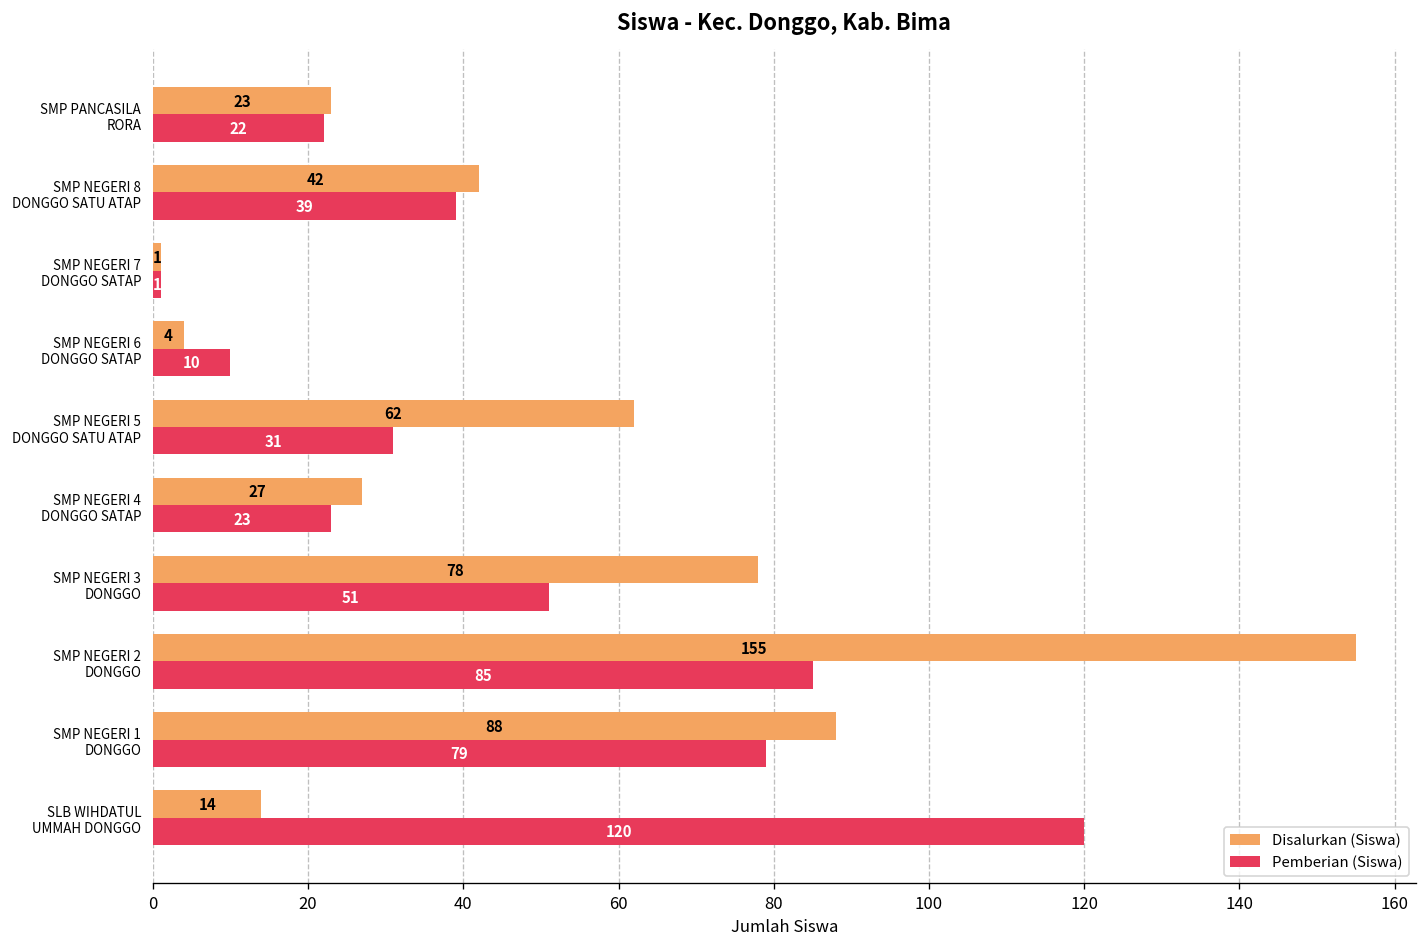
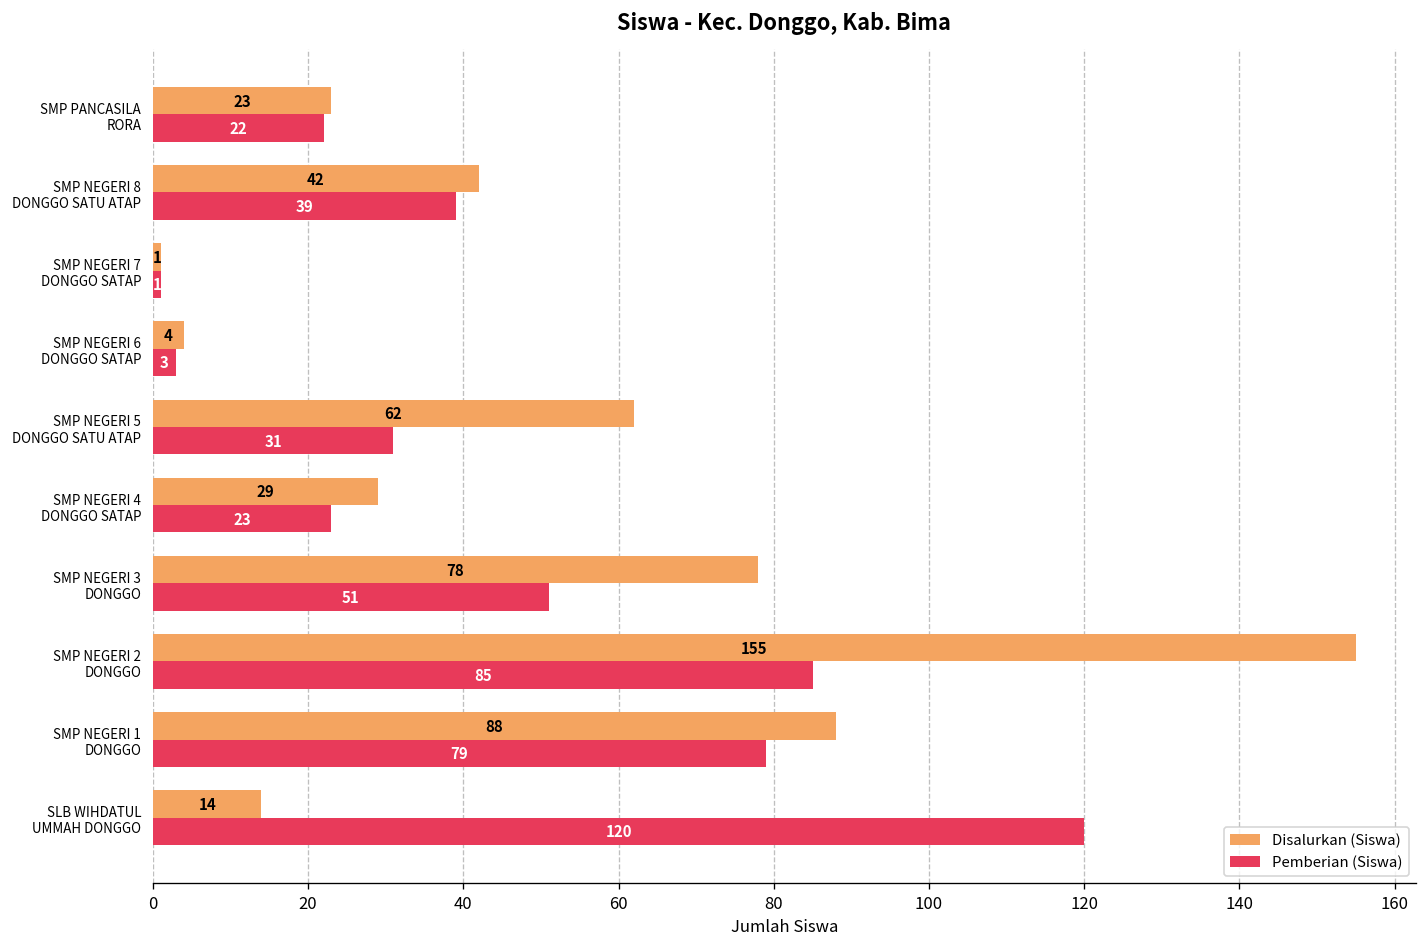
  {
    "Disalurkan (Siswa)": {
      "SMP PANCASILA RORA": 23,
      "SMP NEGERI 8 DONGGO SATU ATAP": 42,
      "SMP NEGERI 7 DONGGO SATAP": 1,
      "SMP NEGERI 6 DONGGO SATAP": 4,
      "SMP NEGERI 5 DONGGO SATU ATAP": 62,
-     "SMP NEGERI 4 DONGGO SATAP": 27,
+     "SMP NEGERI 4 DONGGO SATAP": 29,
      "SMP NEGERI 3 DONGGO": 78,
      "SMP NEGERI 2 DONGGO": 155,
      "SMP NEGERI 1 DONGGO": 88,
      "SLB WIHDATUL UMMAH DONGGO": 14
    },
    "Pemberian (Siswa)": {
      "SMP PANCASILA RORA": 22,
      "SMP NEGERI 8 DONGGO SATU ATAP": 39,
      "SMP NEGERI 7 DONGGO SATAP": 1,
-     "SMP NEGERI 6 DONGGO SATAP": 10,
+     "SMP NEGERI 6 DONGGO SATAP": 3,
      "SMP NEGERI 5 DONGGO SATU ATAP": 31,
      "SMP NEGERI 4 DONGGO SATAP": 23,
      "SMP NEGERI 3 DONGGO": 51,
      "SMP NEGERI 2 DONGGO": 85,
      "SMP NEGERI 1 DONGGO": 79,
      "SLB WIHDATUL UMMAH DONGGO": 120
    }
  }
